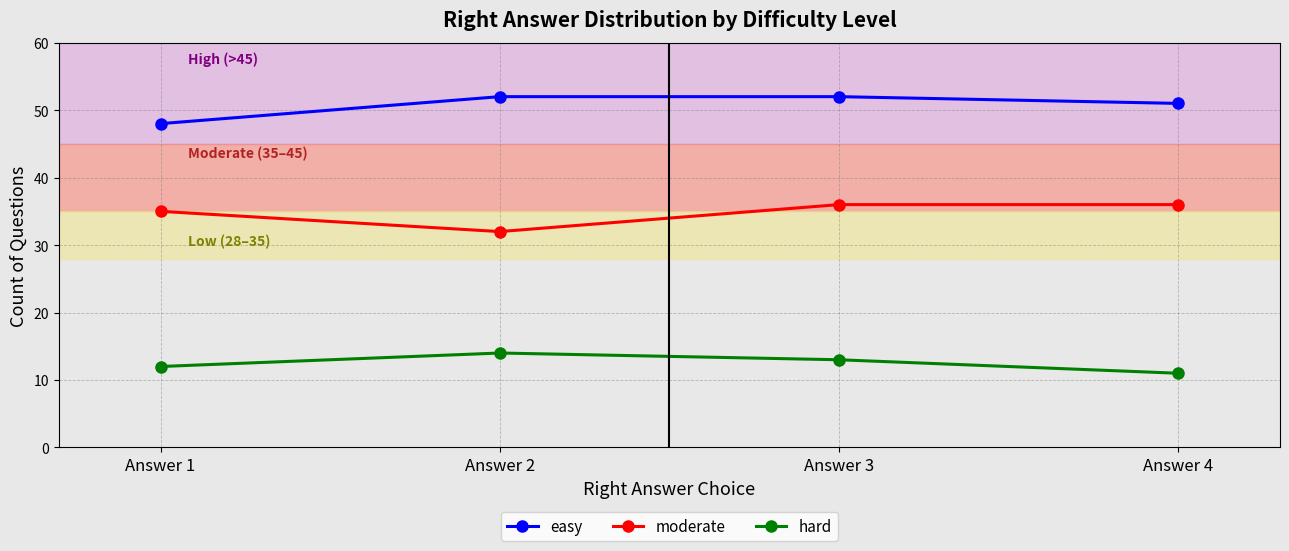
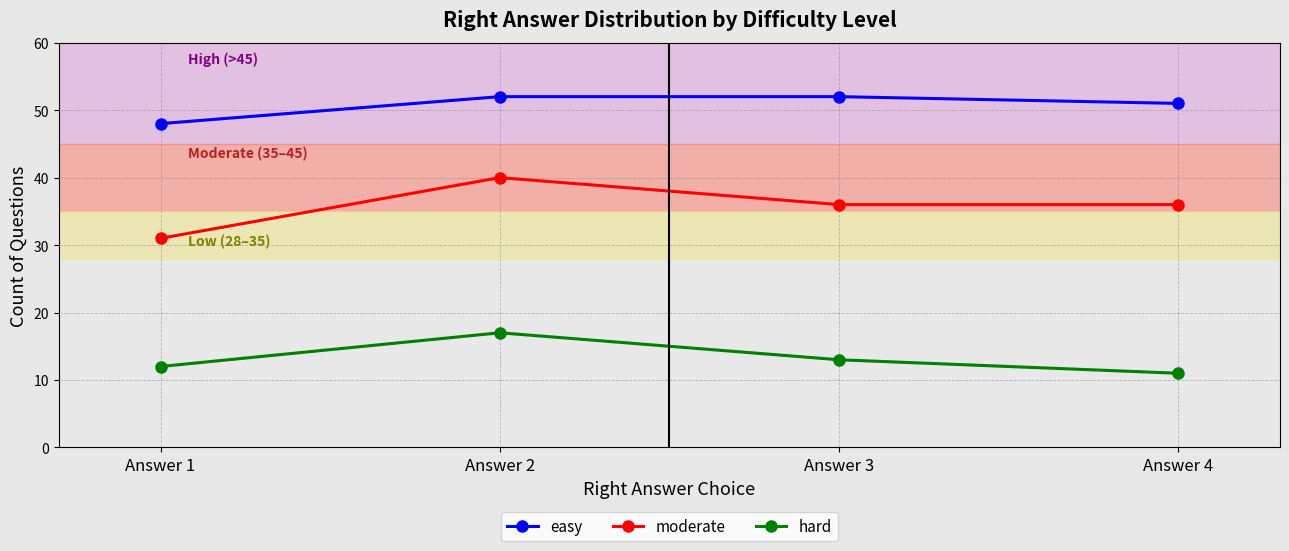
  {
    "easy": {
      "Answer 1": 48,
      "Answer 2": 52,
      "Answer 3": 52,
      "Answer 4": 51
    },
    "moderate": {
-     "Answer 1": 35,
-     "Answer 2": 32,
+     "Answer 1": 31,
+     "Answer 2": 40,
      "Answer 3": 36,
      "Answer 4": 36
    },
    "hard": {
      "Answer 1": 12,
-     "Answer 2": 14,
+     "Answer 2": 17,
      "Answer 3": 13,
      "Answer 4": 11
    }
  }
